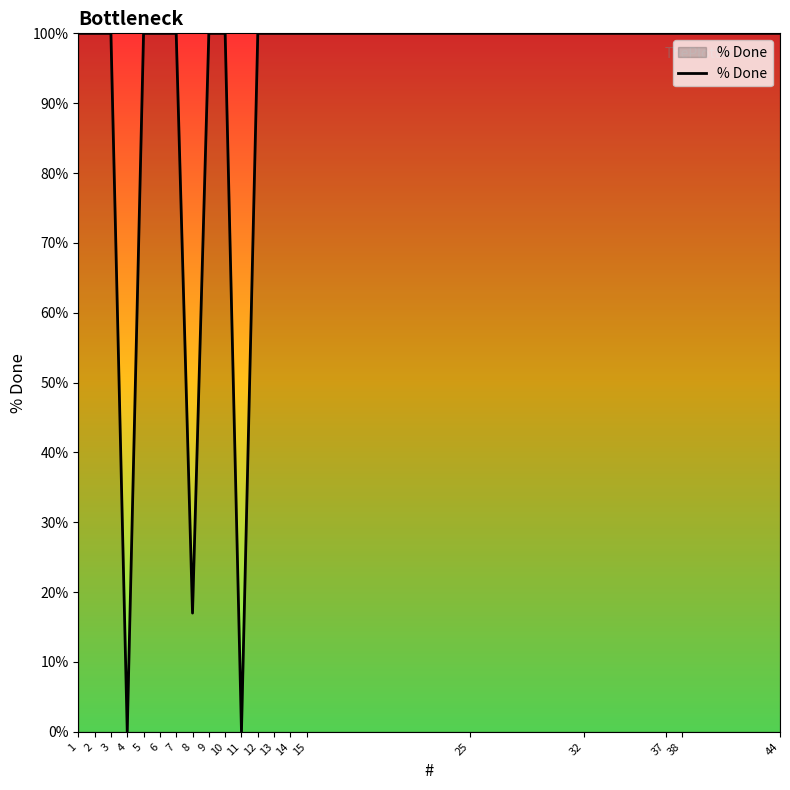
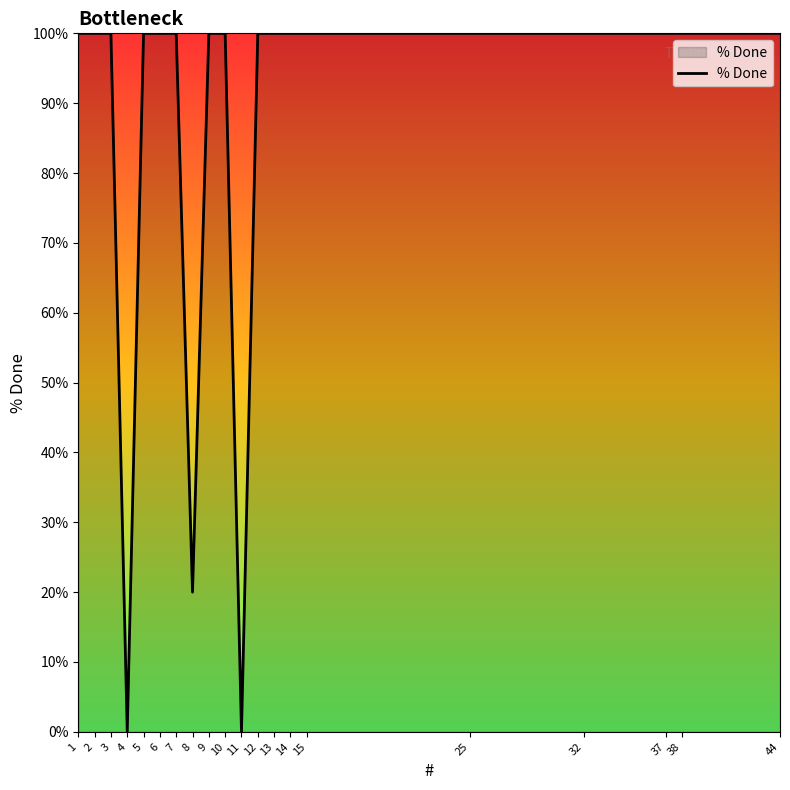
  {
    "1": "100%",
    "2": "100%",
    "3": "100%",
    "4": "0%",
    "5": "100%",
    "6": "100%",
    "7": "100%",
-   "8": "17%",
+   "8": "20%",
    "9": "100%",
    "10": "100%",
    "11": "0%",
    "12": "100%",
    "13": "100%",
    "14": "100%",
    "15": "100%",
    "25": "100%",
    "32": "100%",
    "37": "100%",
    "38": "100%",
    "44": "100%"
  }
